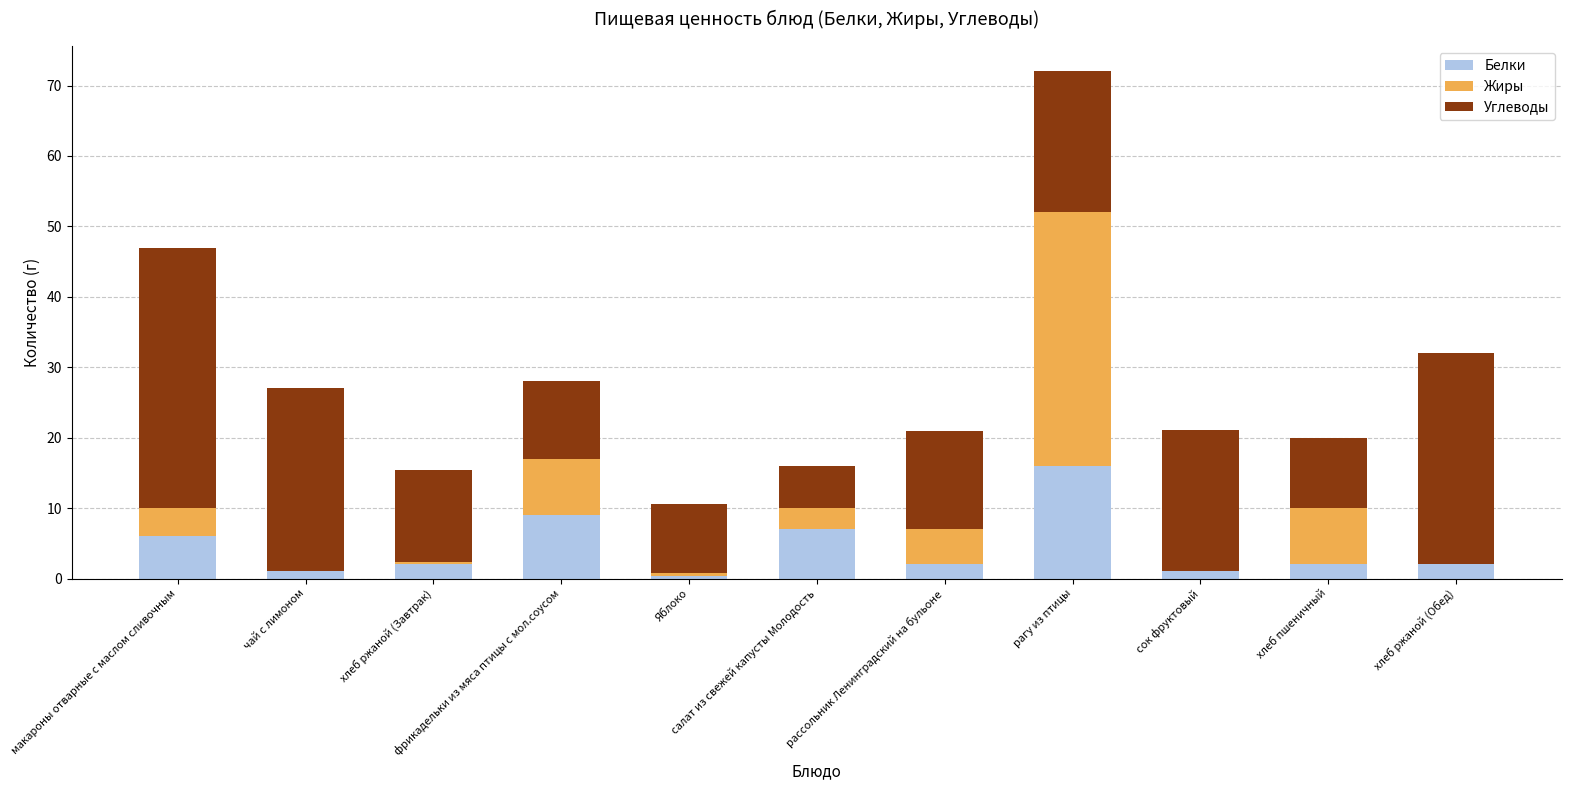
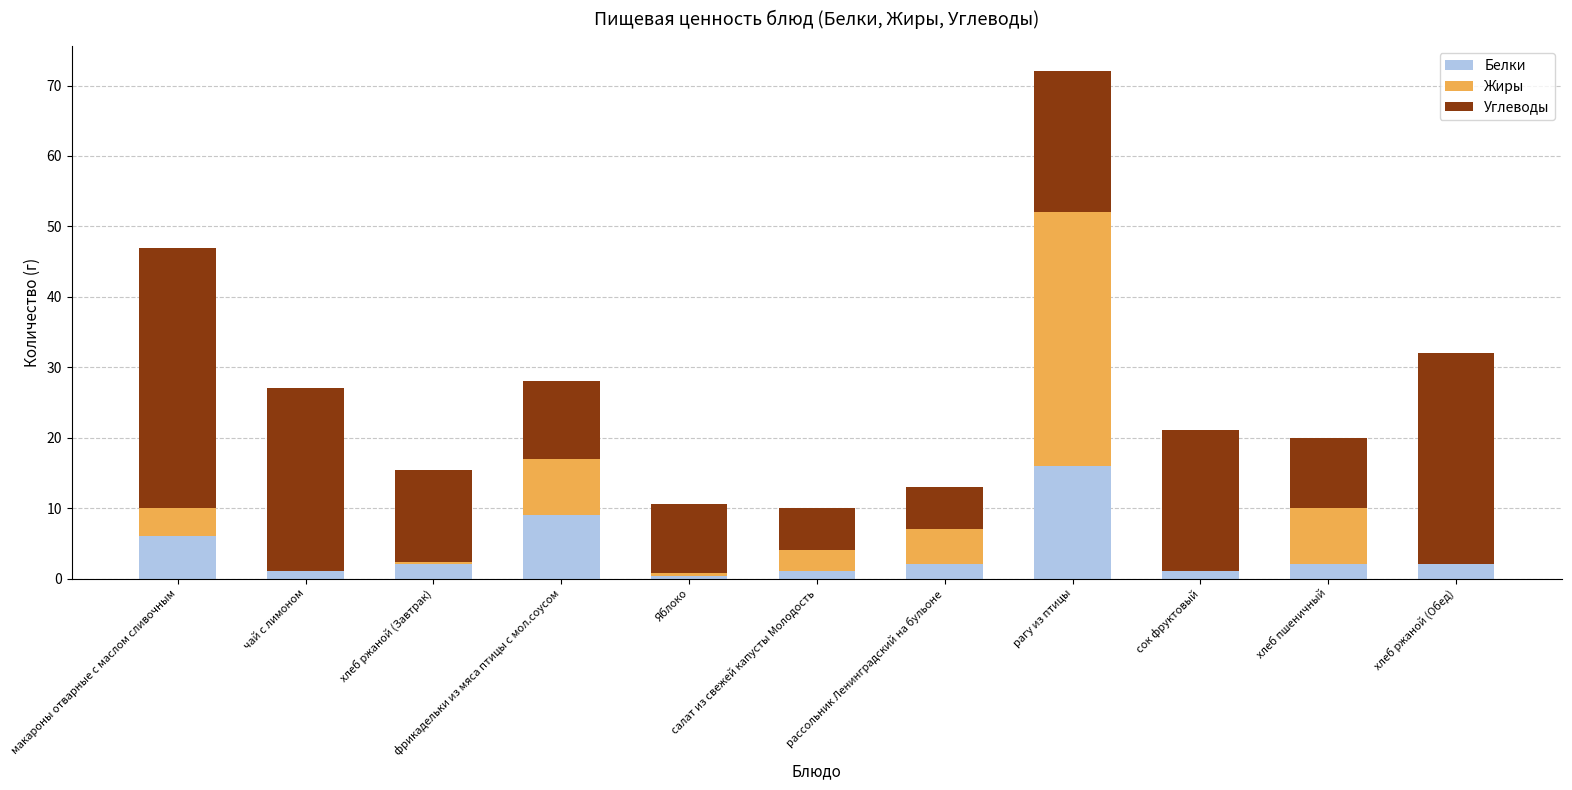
  {
    "Белки": {
      "макароны отварные с маслом сливочным": 6,
      "чай с лимоном": 1,
      "хлеб ржаной (Завтрак)": 2,
      "фрикадельки из мяса птицы с мол.соусом": 9,
      "Яблоко": 0,
-     "салат из свежей капусты Молодость": 7,
+     "салат из свежей капусты Молодость": 1,
      "рассольник Ленинградский на бульоне": 2,
      "рагу из птицы": 16,
      "сок фруктовый": 1,
      "хлеб пшеничный": 2,
      "хлеб ржаной (Обед)": 2
    },
    "Жиры": {
      "макароны отварные с маслом сливочным": 4,
      "хлеб ржаной (Завтрак)": 0,
      "фрикадельки из мяса птицы с мол.соусом": 8,
      "Яблоко": 0,
      "салат из свежей капусты Молодость": 3,
      "рассольник Ленинградский на бульоне": 5,
      "рагу из птицы": 36,
      "хлеб пшеничный": 8,
      "хлеб ржаной (Обед)": 0
    },
    "Углеводы": {
      "макароны отварные с маслом сливочным": 37,
      "чай с лимоном": 26,
      "хлеб ржаной (Завтрак)": 13,
      "фрикадельки из мяса птицы с мол.соусом": 11,
      "Яблоко": 10,
      "салат из свежей капусты Молодость": 6,
-     "рассольник Ленинградский на бульоне": 14,
+     "рассольник Ленинградский на бульоне": 6,
      "рагу из птицы": 20,
      "сок фруктовый": 20,
      "хлеб пшеничный": 10,
      "хлеб ржаной (Обед)": 30
    }
  }
